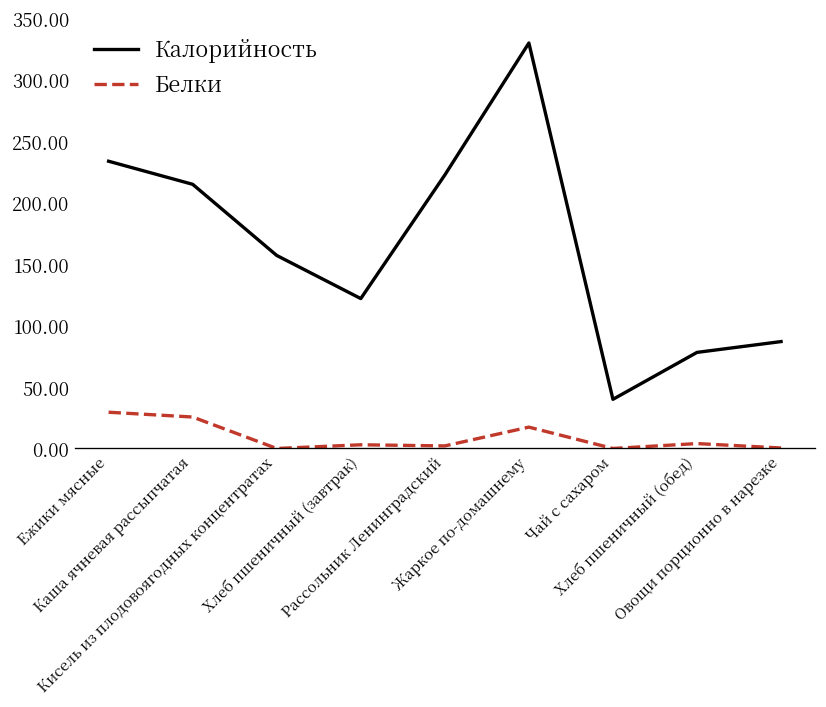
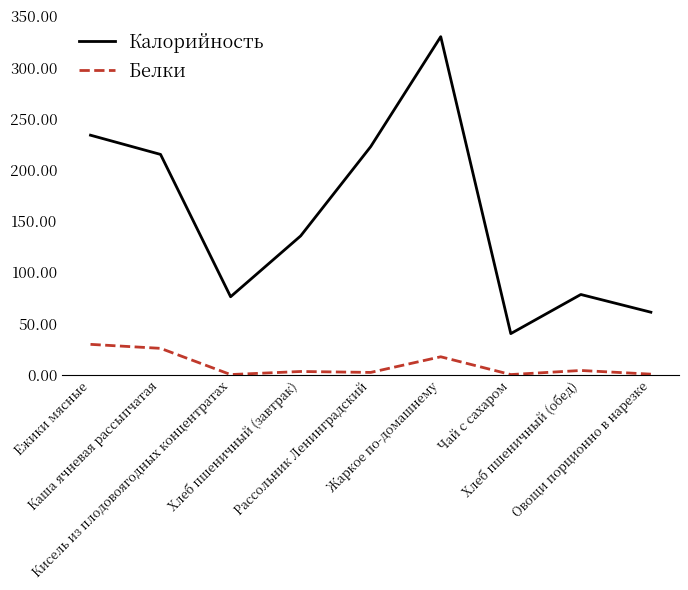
  {
    "Калорийность": {
      "Ежики мясные": 234,
      "Каша ячневая рассыпчатая": 215,
-     "Кисель из плодовоягодных концентратах": 157,
-     "Хлеб пшеничный (завтрак)": 122,
+     "Кисель из плодовоягодных концентратах": 76,
+     "Хлеб пшеничный (завтрак)": 135,
      "Рассольник Ленинградский": 223,
      "Жаркое по-домашнему": 330,
      "Чай с сахаром": 40,
      "Хлеб пшеничный (обед)": 78,
-     "Овощи порционно в нарезке": 87
+     "Овощи порционно в нарезке": 61
    },
    "Белки": {
      "Ежики мясные": 30,
      "Каша ячневая рассыпчатая": 26,
      "Кисель из плодовоягодных концентратах": 0,
      "Хлеб пшеничный (завтрак)": 3,
      "Рассольник Ленинградский": 2,
      "Жаркое по-домашнему": 17,
      "Чай с сахаром": 0,
      "Хлеб пшеничный (обед)": 4,
      "Овощи порционно в нарезке": 0
    }
  }
